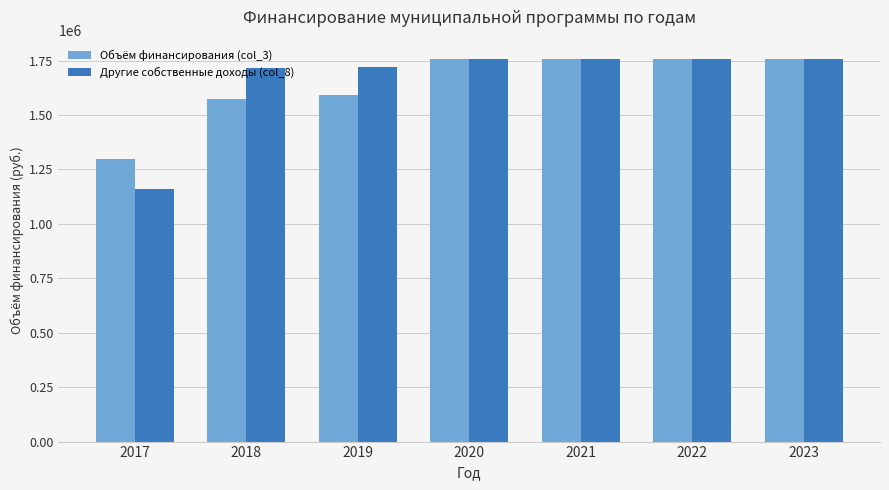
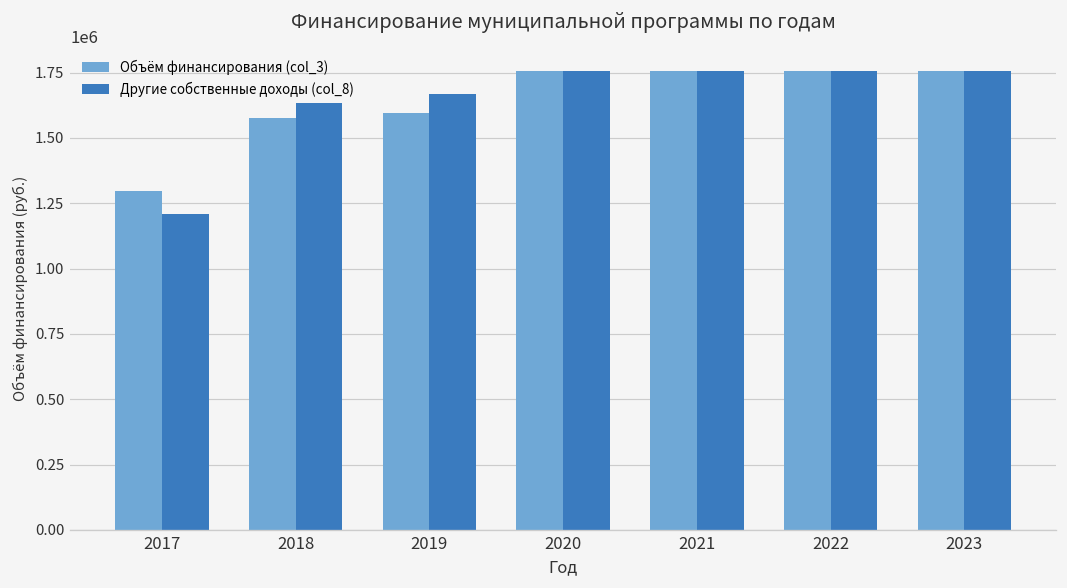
  {
    "Объём финансирования (col_3)": {
      "2017": 1300000,
      "2018": 1570000,
      "2019": 1590000,
      "2020": 1760000,
      "2021": 1760000,
      "2022": 1760000,
      "2023": 1760000
    },
    "Другие собственные доходы (col_8)": {
-     "2017": 1160000,
-     "2018": 1720000,
-     "2019": 1720000,
+     "2017": 1210000,
+     "2018": 1630000,
+     "2019": 1670000,
      "2020": 1760000,
      "2021": 1760000,
      "2022": 1760000,
      "2023": 1760000
    }
  }
